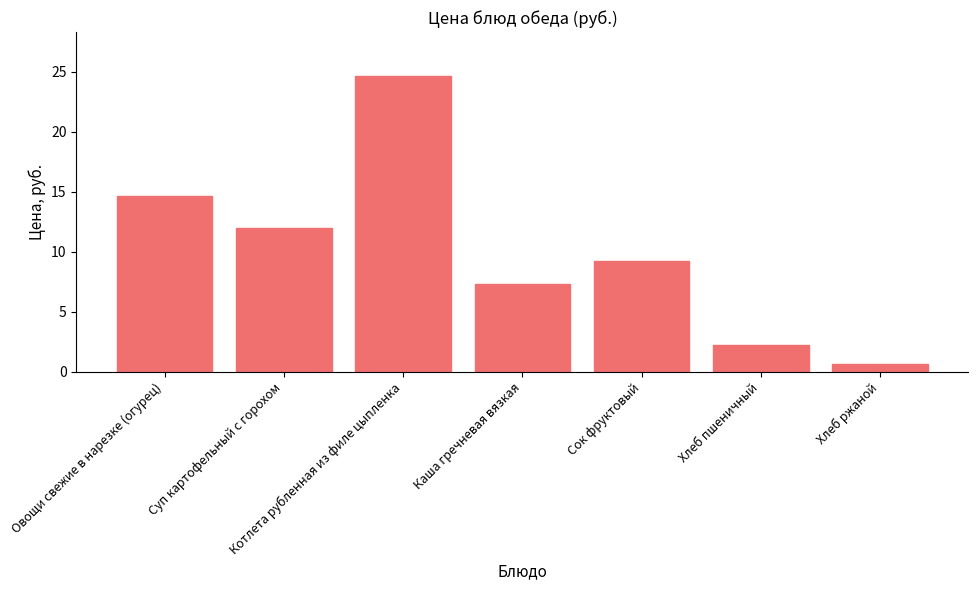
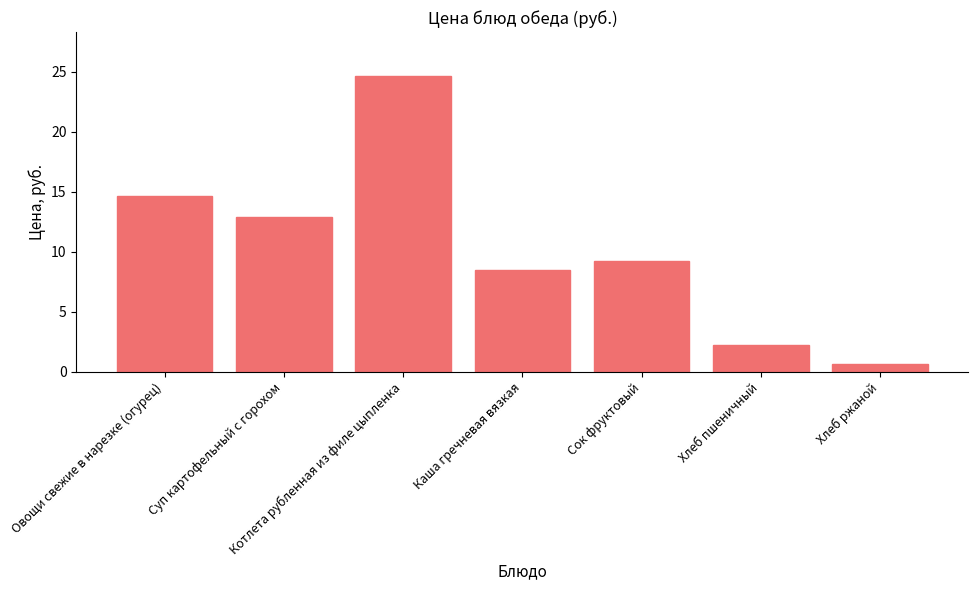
  {
    "Овощи свежие в нарезке (огурец)": 14.6,
-   "Суп картофельный с горохом": 12.0,
+   "Суп картофельный с горохом": 12.9,
    "Котлета рубленная из филе цыпленка": 24.6,
-   "Каша гречневая вязкая": 7.3,
+   "Каша гречневая вязкая": 8.5,
    "Сок фруктовый": 9.2,
    "Хлеб пшеничный": 2.2,
    "Хлеб ржаной": 0.6
  }
